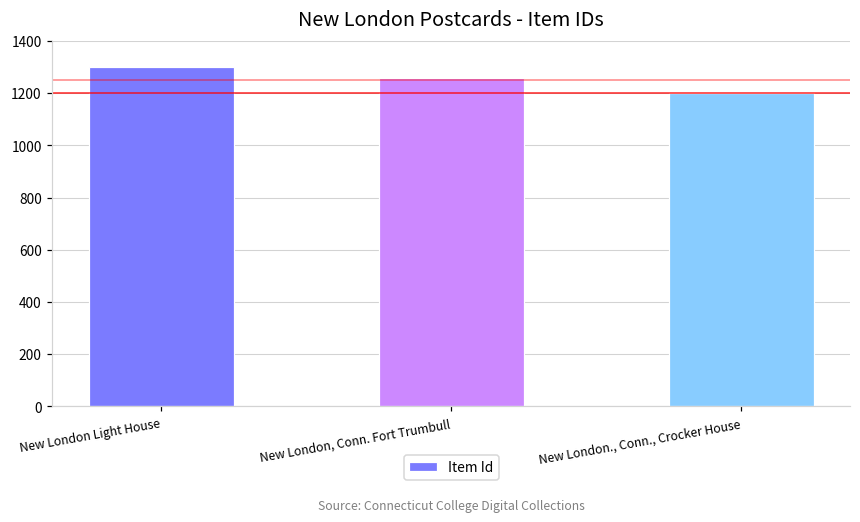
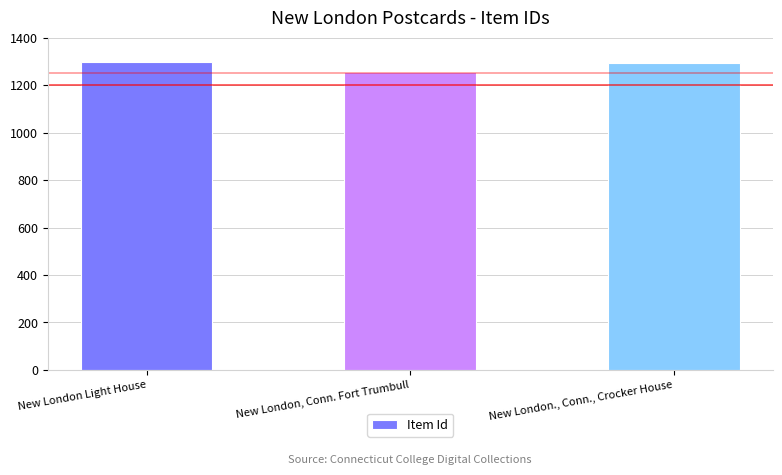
  {
    "New London Light House": 1300,
    "New London, Conn. Fort Trumbull": 1260,
-   "New London., Conn., Crocker House": 1200
+   "New London., Conn., Crocker House": 1290
  }
